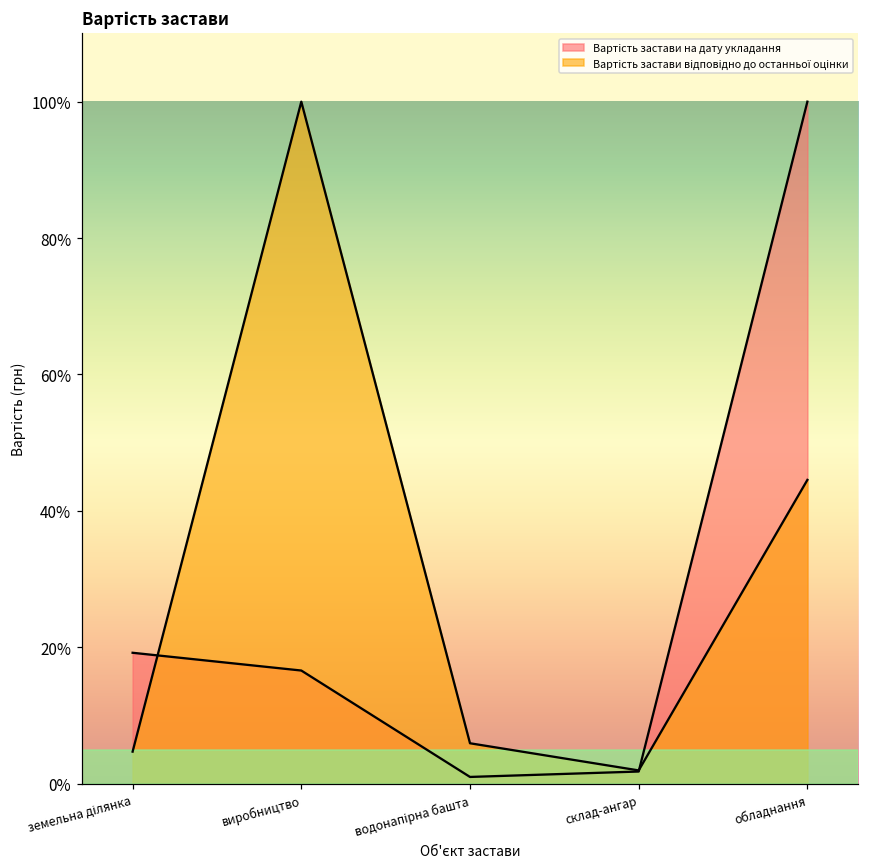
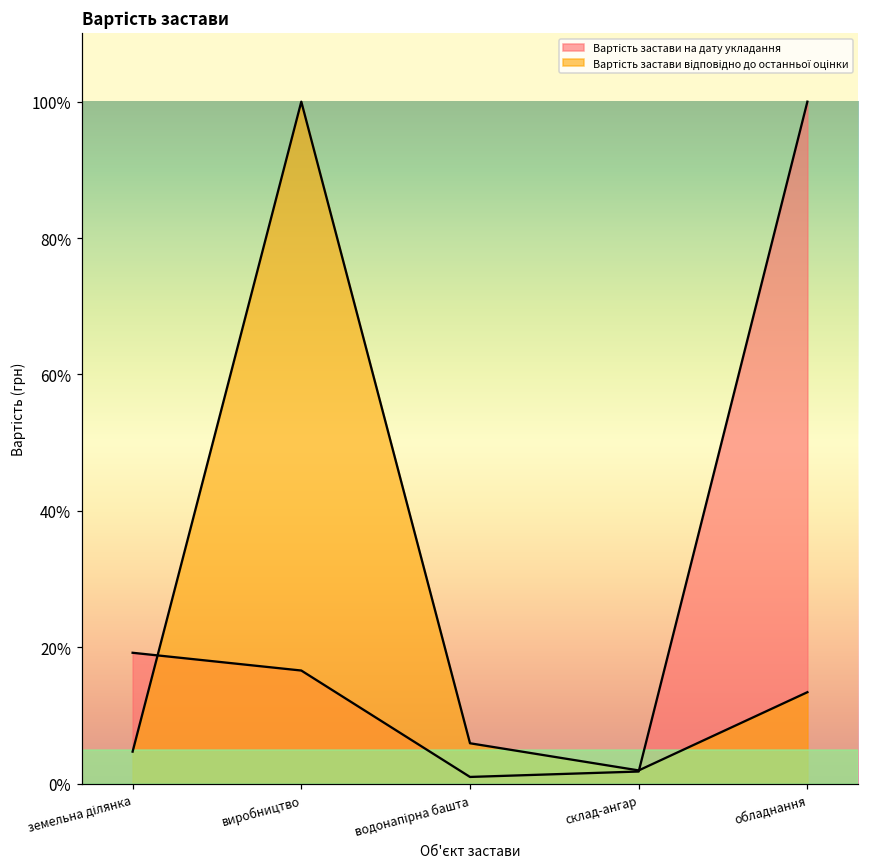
  {
    "Вартість застави на дату укладання": {
      "земельна ділянка": "19%",
      "виробництво": "17%",
      "обладнання": "100%"
    },
    "Вартість застави відповідно до останньої оцінки": {
      "виробництво": "100%",
      "водонапірна башта": "6%",
-     "обладнання": "45%"
+     "обладнання": "13%"
    }
  }
